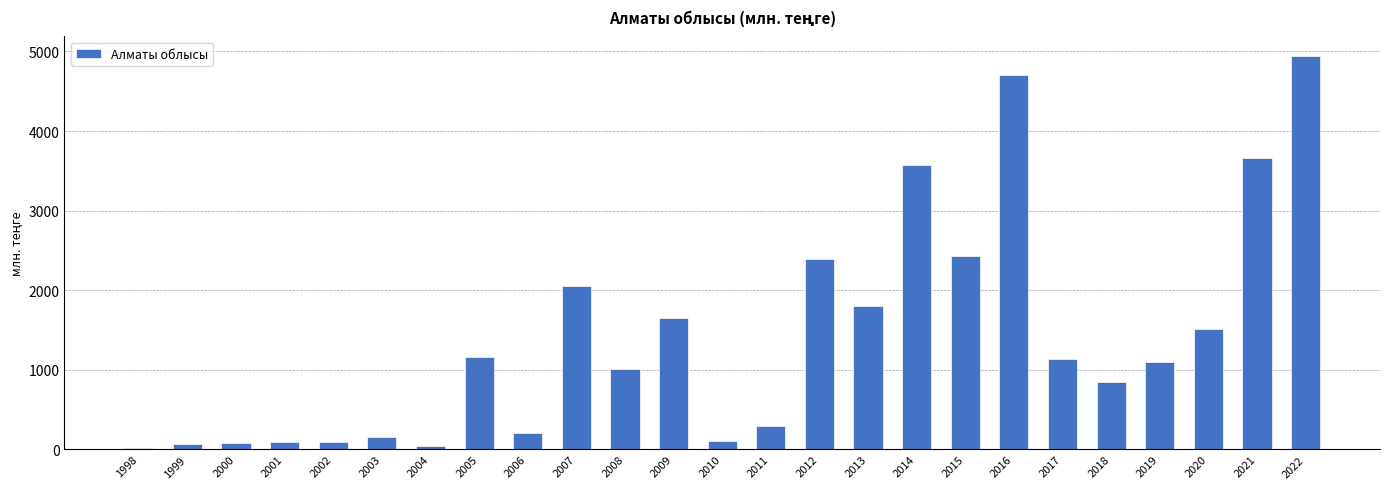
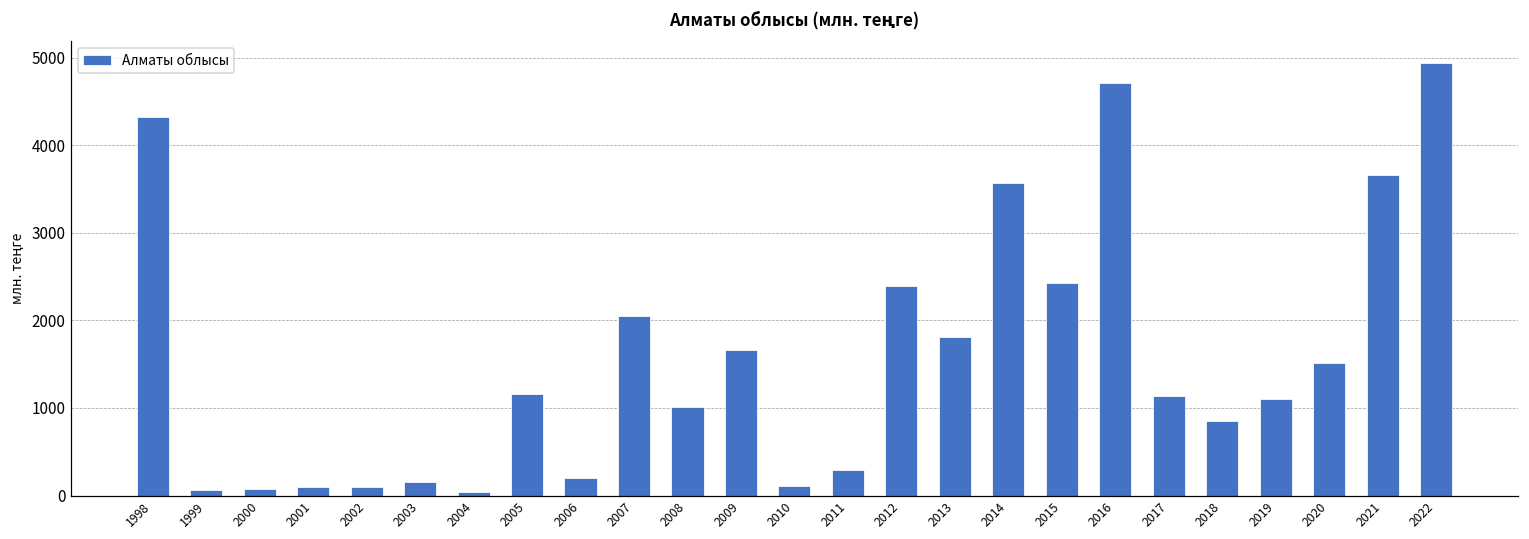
  {
-   "1998": 0,
+   "1998": 4300,
    "1999": 100,
    "2000": 100,
    "2001": 100,
    "2002": 100,
    "2003": 200,
    "2004": 0,
    "2005": 1200,
    "2006": 200,
    "2007": 2000,
    "2008": 1000,
    "2009": 1700,
    "2010": 100,
    "2011": 300,
    "2012": 2400,
    "2013": 1800,
    "2014": 3600,
    "2015": 2400,
    "2016": 4700,
    "2017": 1100,
    "2018": 800,
    "2019": 1100,
    "2020": 1500,
    "2021": 3700,
    "2022": 4900
  }
